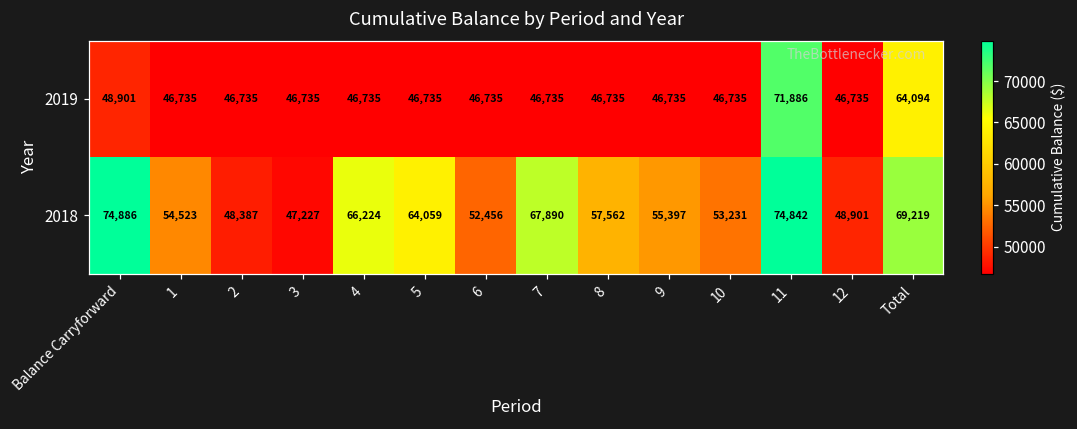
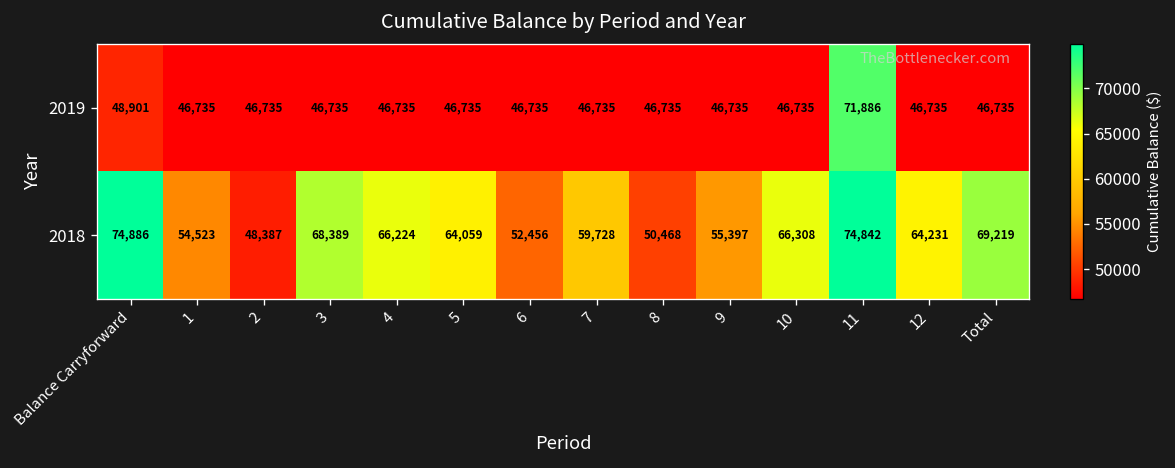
  {
    "2019": {
      "Balance Carryforward": "48,901",
      "1": "46,735",
      "2": "46,735",
      "3": "46,735",
      "4": "46,735",
      "5": "46,735",
      "6": "46,735",
      "7": "46,735",
      "8": "46,735",
      "9": "46,735",
      "10": "46,735",
      "11": "71,886",
-     "Total": "64,094"
+     "Total": "46,735"
    },
    "2018": {
      "Balance Carryforward": "74,886",
      "1": "54,523",
      "2": "48,387",
-     "3": "47,227",
+     "3": "68,389",
      "4": "66,224",
      "5": "64,059",
      "6": "52,456",
-     "7": "67,890",
-     "8": "57,562",
+     "7": "59,728",
+     "8": "50,468",
      "9": "55,397",
-     "10": "53,231",
+     "10": "66,308",
      "11": "74,842",
-     "12": "48,901",
+     "12": "64,231",
      "Total": "69,219"
    }
  }
